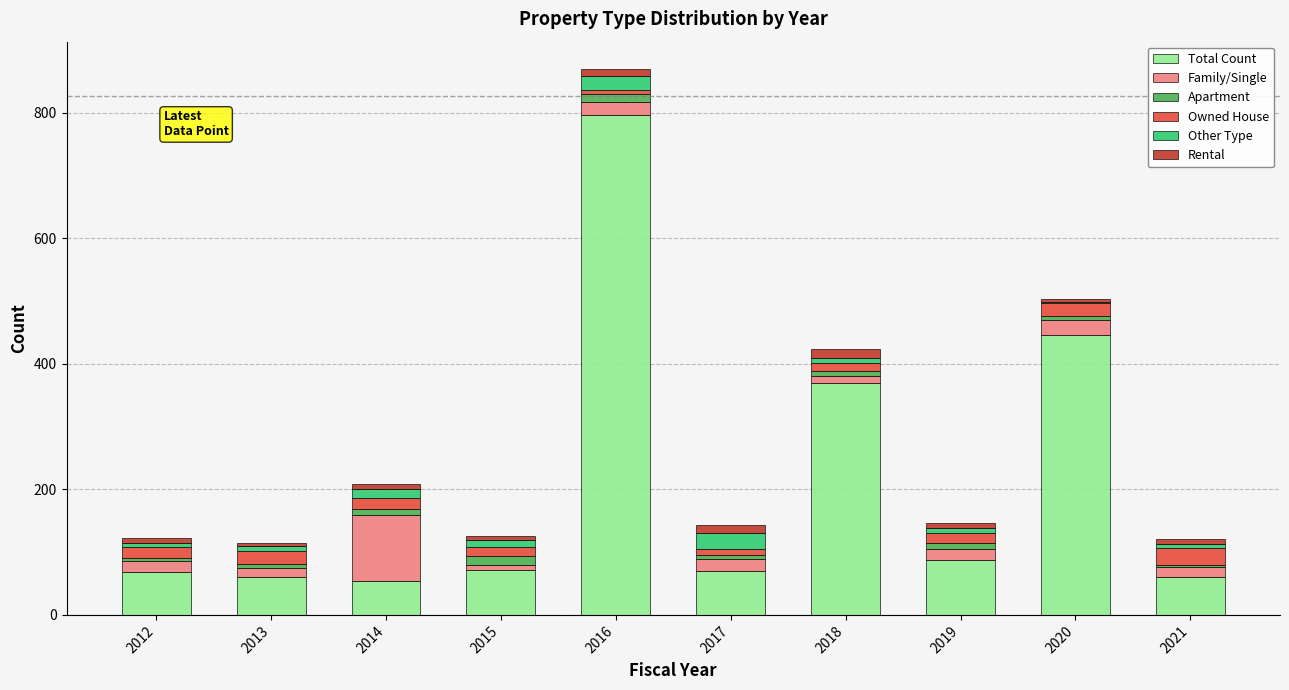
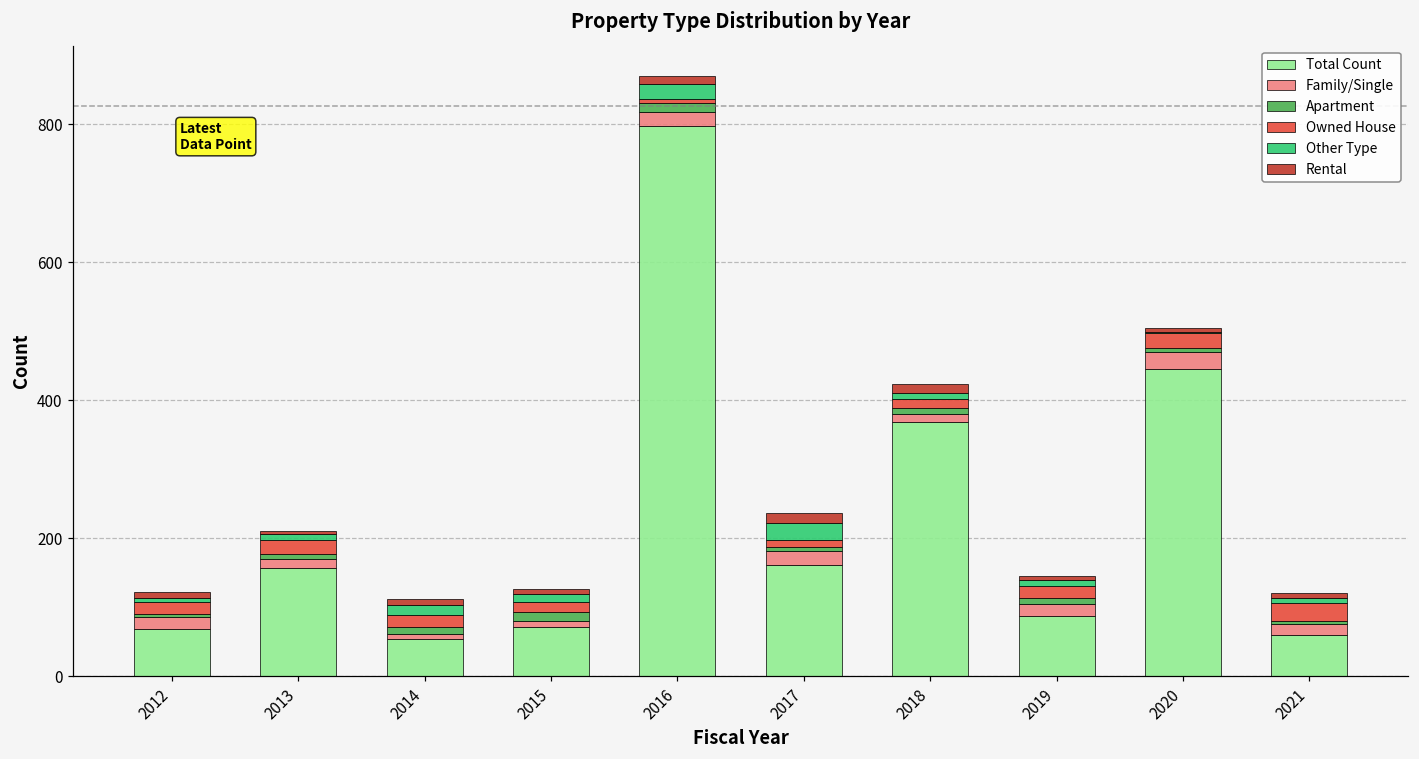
  {
    "Total Count": {
      "2012": 70,
-     "2013": 60,
+     "2013": 160,
      "2014": 50,
      "2015": 70,
      "2016": 800,
-     "2017": 70,
+     "2017": 160,
      "2018": 370,
      "2019": 90,
      "2020": 450,
      "2021": 60
    },
    "Family/Single": {
      "2012": 20,
      "2013": 10,
-     "2014": 110,
+     "2014": 10,
      "2015": 10,
      "2016": 20,
      "2017": 20,
      "2018": 10,
      "2019": 20,
      "2020": 20,
      "2021": 20
    }
  }
